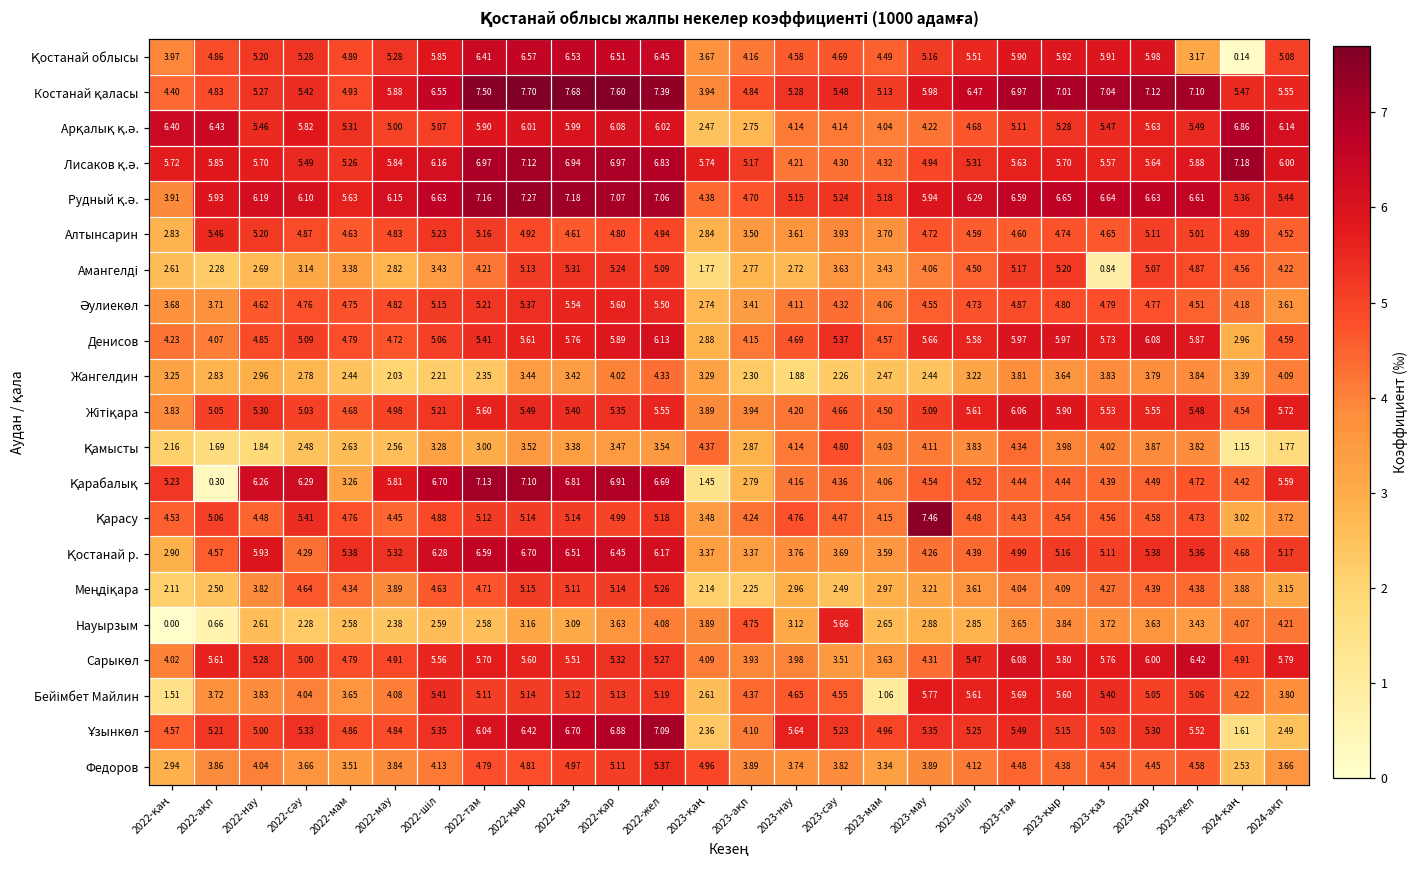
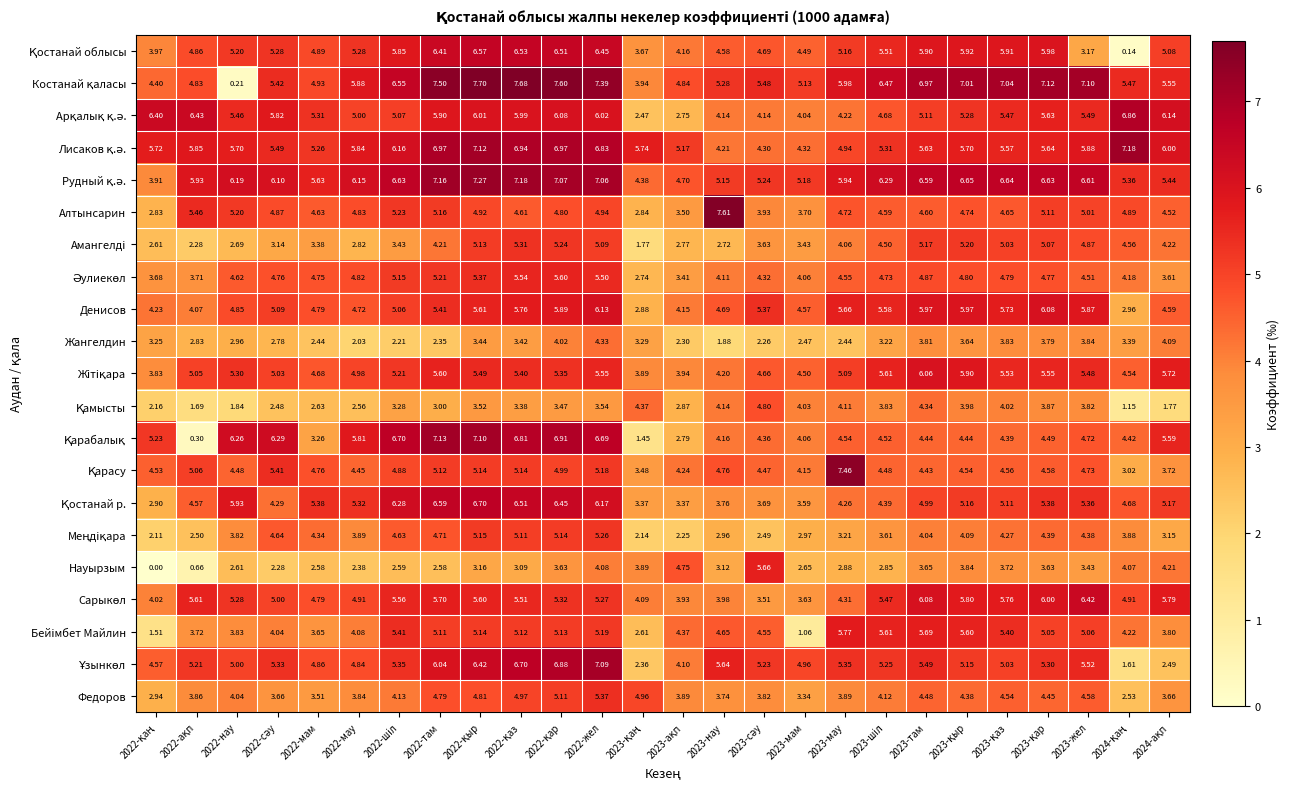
  {
    "Костанай қаласы": {
      "2022-қаң": 4.40,
      "2022-ақп": 4.83,
-     "2022-нау": 5.27,
+     "2022-нау": 0.21,
      "2022-сәу": 5.42,
      "2022-мам": 4.93,
      "2022-мау": 5.88,
      "2022-шіл": 6.55,
      "2022-там": 7.50,
      "2022-қыр": 7.70,
      "2022-қаз": 7.68,
      "2022-қар": 7.60,
      "2022-жел": 7.39,
      "2023-қаң": 3.94,
      "2023-ақп": 4.84,
      "2023-нау": 5.28,
      "2023-сәу": 5.48,
      "2023-мам": 5.13,
      "2023-мау": 5.98,
      "2023-шіл": 6.47,
      "2023-там": 6.97,
      "2023-қыр": 7.01,
      "2023-қаз": 7.04,
      "2023-қар": 7.12,
      "2023-жел": 7.10,
      "2024-қаң": 5.47,
      "2024-ақп": 5.55
    },
    "Алтынсарин": {
      "2022-қаң": 2.83,
      "2022-ақп": 5.46,
      "2022-нау": 5.20,
      "2022-сәу": 4.87,
      "2022-мам": 4.63,
      "2022-мау": 4.83,
      "2022-шіл": 5.23,
      "2022-там": 5.16,
      "2022-қыр": 4.92,
      "2022-қаз": 4.61,
      "2022-қар": 4.80,
      "2022-жел": 4.94,
      "2023-қаң": 2.84,
      "2023-ақп": 3.50,
-     "2023-нау": 3.61,
+     "2023-нау": 7.61,
      "2023-сәу": 3.93,
      "2023-мам": 3.70,
      "2023-мау": 4.72,
      "2023-шіл": 4.59,
      "2023-там": 4.60,
      "2023-қыр": 4.74,
      "2023-қаз": 4.65,
      "2023-қар": 5.11,
      "2023-жел": 5.01,
      "2024-қаң": 4.89,
      "2024-ақп": 4.52
    },
    "Амангелді": {
      "2022-қаң": 2.61,
      "2022-ақп": 2.28,
      "2022-нау": 2.69,
      "2022-сәу": 3.14,
      "2022-мам": 3.38,
      "2022-мау": 2.82,
      "2022-шіл": 3.43,
      "2022-там": 4.21,
      "2022-қыр": 5.13,
      "2022-қаз": 5.31,
      "2022-қар": 5.24,
      "2022-жел": 5.09,
      "2023-қаң": 1.77,
      "2023-ақп": 2.77,
      "2023-нау": 2.72,
      "2023-сәу": 3.63,
      "2023-мам": 3.43,
      "2023-мау": 4.06,
      "2023-шіл": 4.50,
      "2023-там": 5.17,
      "2023-қыр": 5.20,
-     "2023-қаз": 0.84,
+     "2023-қаз": 5.03,
      "2023-қар": 5.07,
      "2023-жел": 4.87,
      "2024-қаң": 4.56,
      "2024-ақп": 4.22
    }
  }
